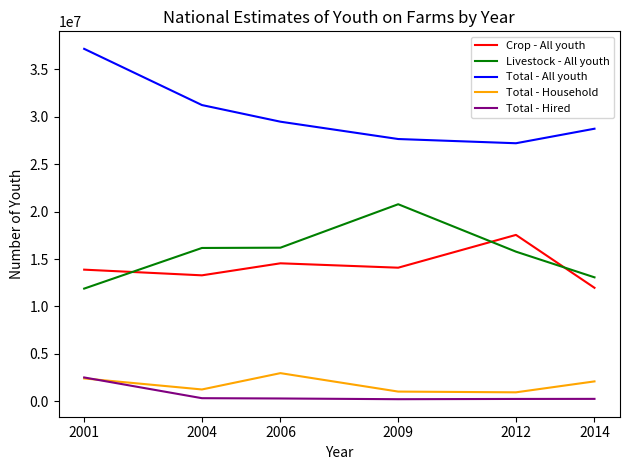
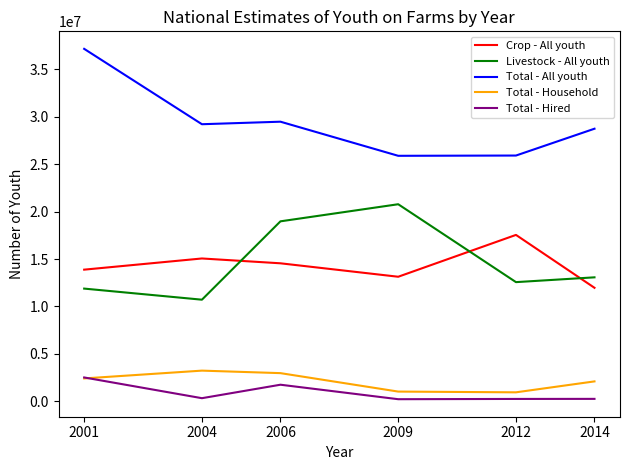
  {
    "Crop - All youth": {
      "2001": 14000000,
-     "2004": 13000000,
+     "2004": 15000000,
      "2006": 15000000,
-     "2009": 14000000,
+     "2009": 13000000,
      "2012": 18000000,
      "2014": 12000000
    },
    "Livestock - All youth": {
      "2001": 12000000,
-     "2004": 16000000,
-     "2006": 16000000,
+     "2004": 11000000,
+     "2006": 19000000,
      "2009": 21000000,
-     "2012": 16000000,
+     "2012": 13000000,
      "2014": 13000000
    },
    "Total - All youth": {
      "2001": 37000000,
-     "2004": 31000000,
+     "2004": 29000000,
      "2006": 29000000,
-     "2009": 28000000,
-     "2012": 27000000,
+     "2009": 26000000,
+     "2012": 26000000,
      "2014": 29000000
    },
    "Total - Household": {
-     "2004": 1000000,
+     "2004": 3000000,
      "2006": 3000000,
      "2009": 1000000,
      "2012": 1000000,
      "2014": 2000000
    },
    "Total - Hired": {
      "2004": 0,
-     "2006": 0,
+     "2006": 2000000,
      "2009": 0,
      "2012": 0,
      "2014": 0
    }
  }
